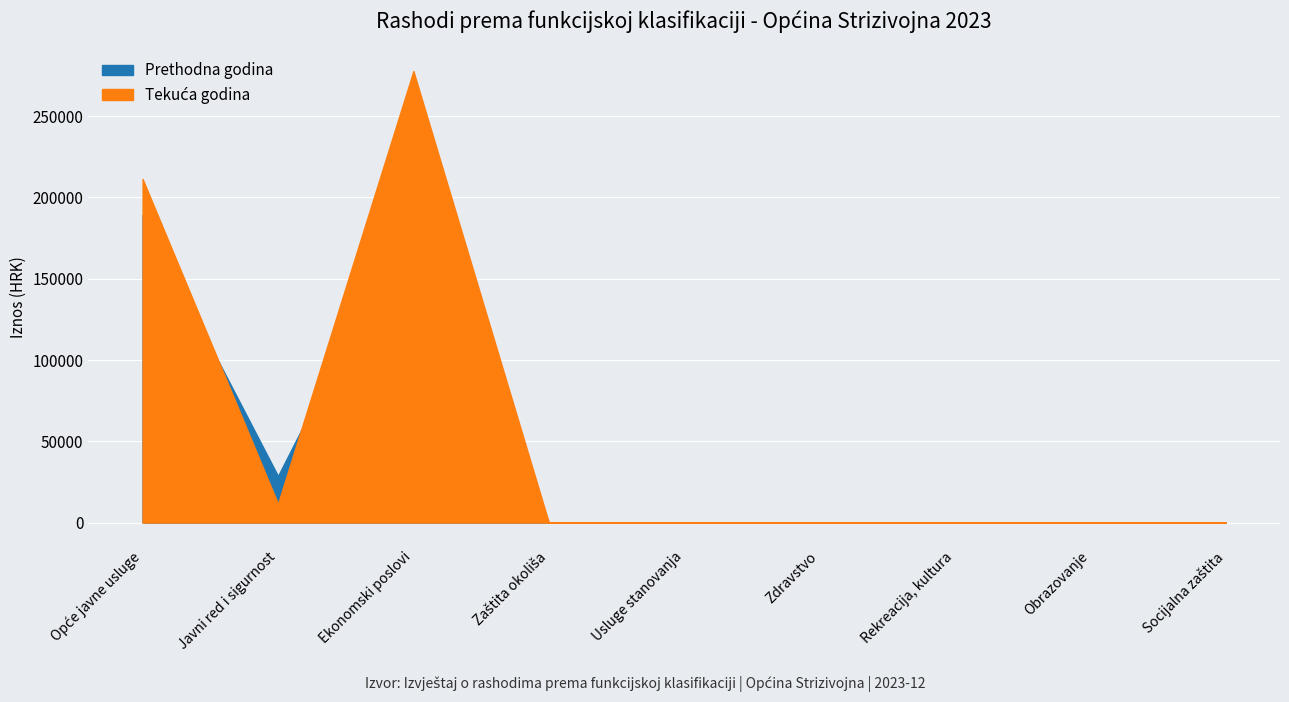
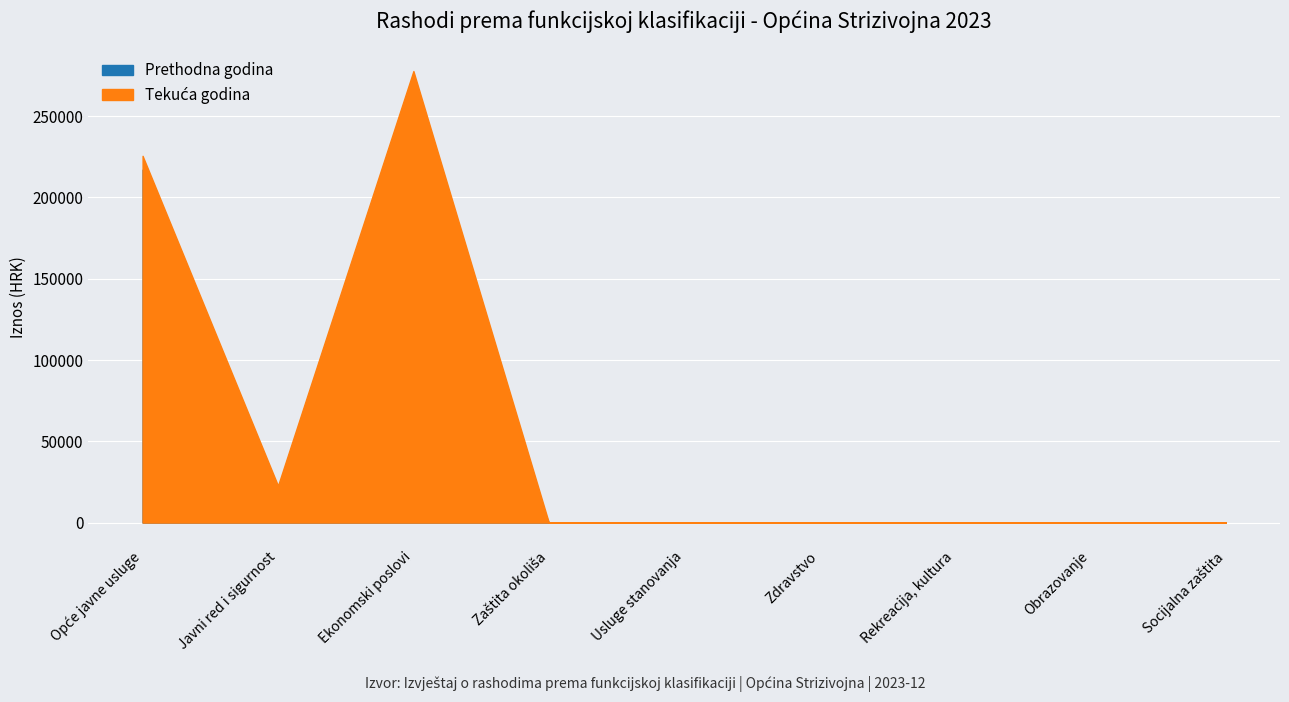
  {
    "Prethodna godina": {
-     "Opće javne usluge": 189000,
-     "Javni red i sigurnost": 29000
+     "Opće javne usluge": 217000,
+     "Javni red i sigurnost": 16000
    },
    "Tekuća godina": {
-     "Opće javne usluge": 211000,
-     "Javni red i sigurnost": 12000,
+     "Opće javne usluge": 226000,
+     "Javni red i sigurnost": 23000,
      "Ekonomski poslovi": 278000
    }
  }
